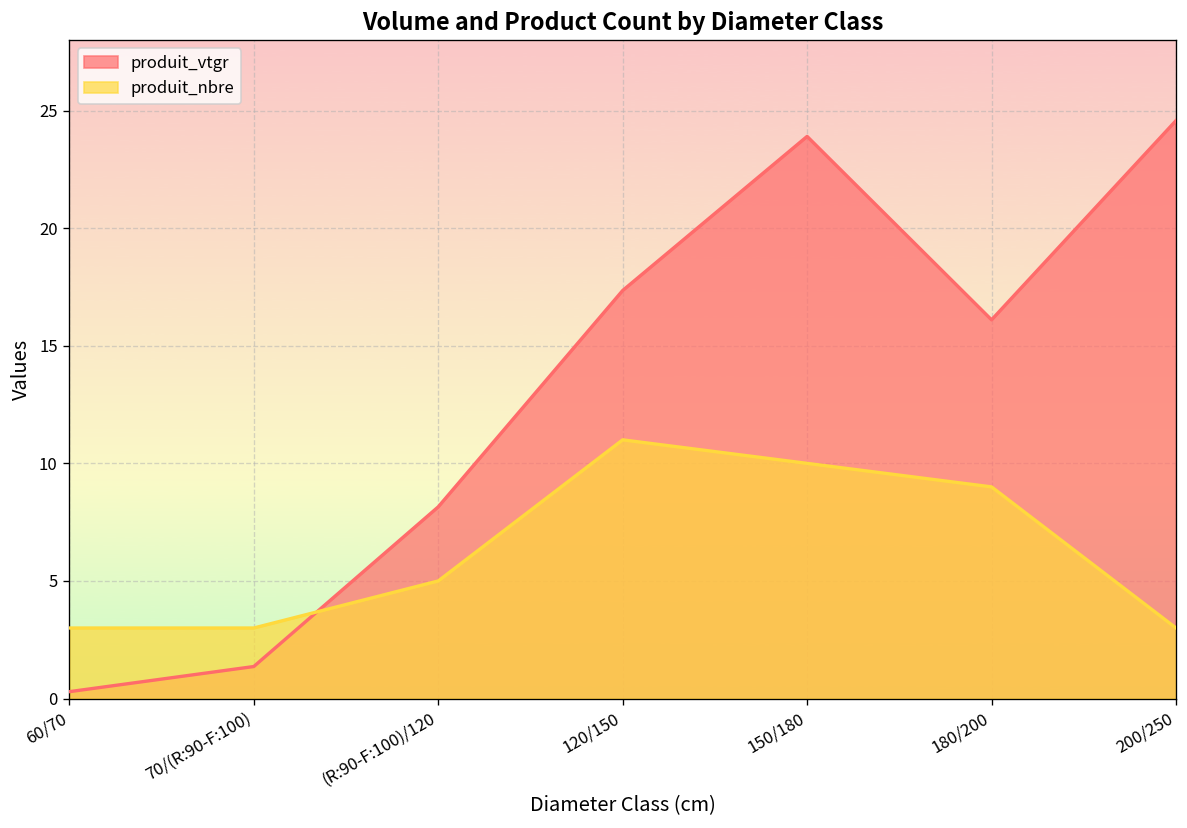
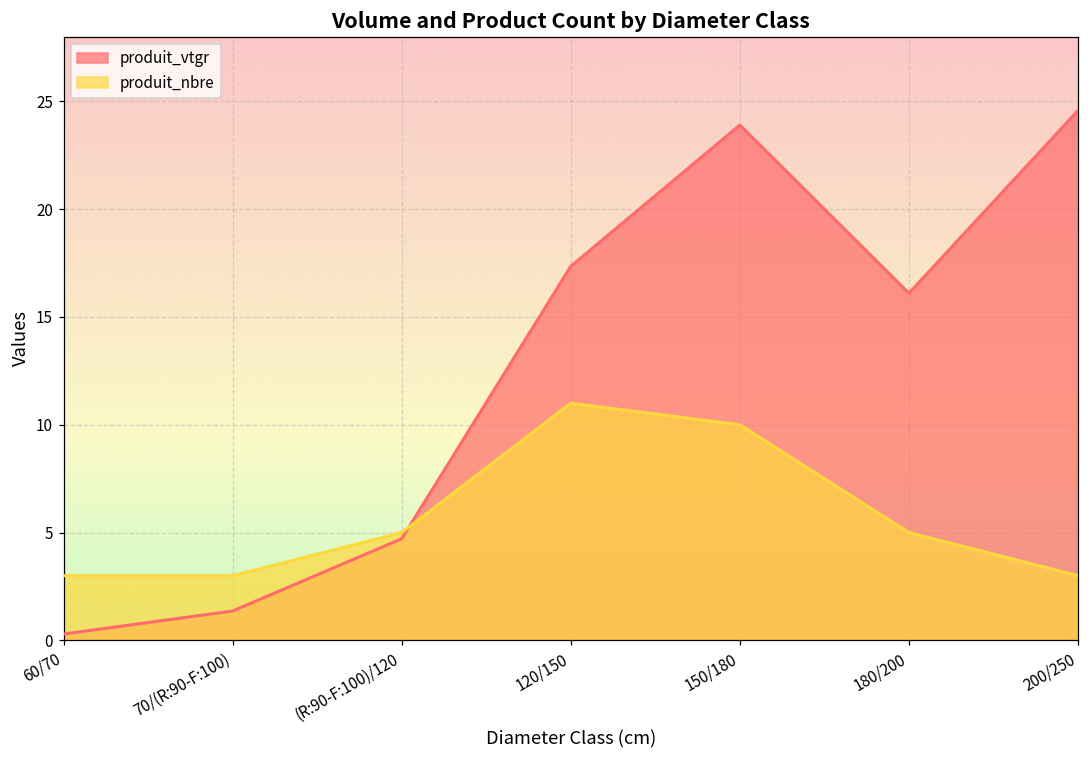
  {
    "produit_vtgr": {
      "60/70": 0.3,
      "70/(R:90-F:100)": 1.4,
-     "(R:90-F:100)/120": 8.2,
+     "(R:90-F:100)/120": 4.7,
      "120/150": 17.3,
      "150/180": 23.9,
      "180/200": 16.1,
      "200/250": 24.6
    },
    "produit_nbre": {
      "60/70": 3,
      "70/(R:90-F:100)": 3,
      "(R:90-F:100)/120": 5,
      "120/150": 11,
      "150/180": 10,
-     "180/200": 9,
+     "180/200": 5,
      "200/250": 3
    }
  }
